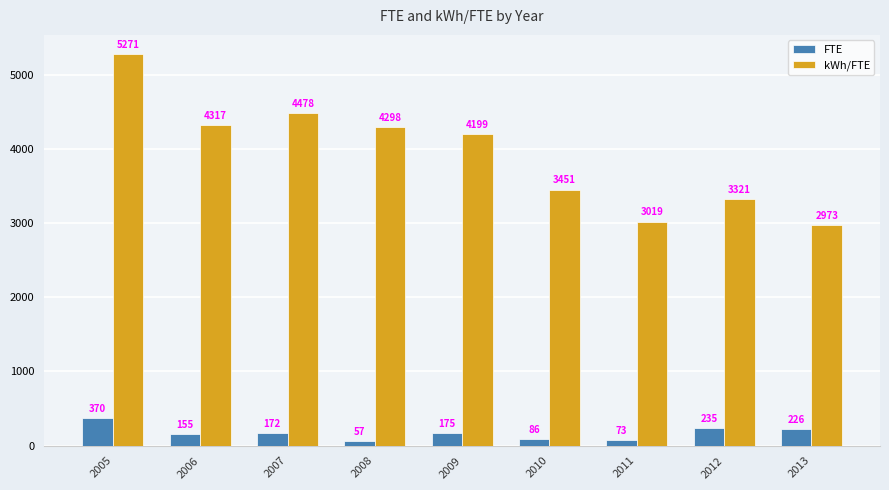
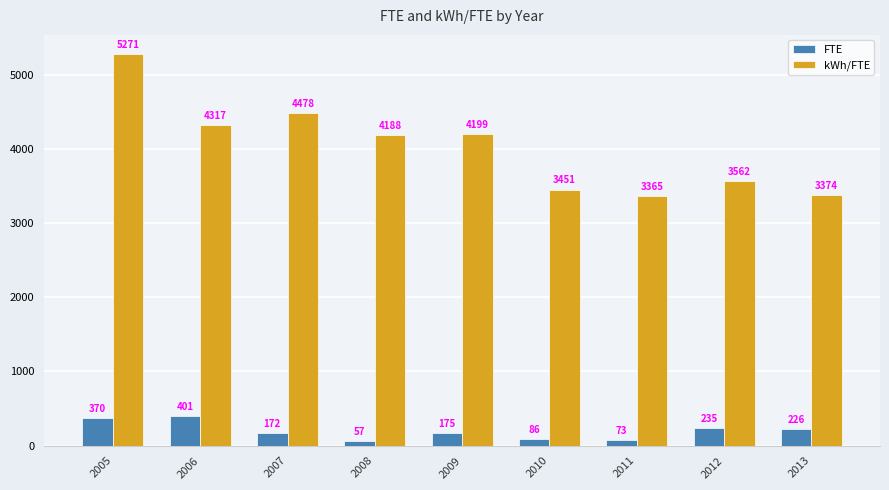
  {
    "FTE": {
      "2005": 370,
-     "2006": 155,
+     "2006": 401,
      "2007": 172,
      "2008": 57,
      "2009": 175,
      "2010": 86,
      "2011": 73,
      "2012": 235,
      "2013": 226
    },
    "kWh/FTE": {
      "2005": 5271,
      "2006": 4317,
      "2007": 4478,
-     "2008": 4298,
+     "2008": 4188,
      "2009": 4199,
      "2010": 3451,
-     "2011": 3019,
-     "2012": 3321,
-     "2013": 2973
+     "2011": 3365,
+     "2012": 3562,
+     "2013": 3374
    }
  }
